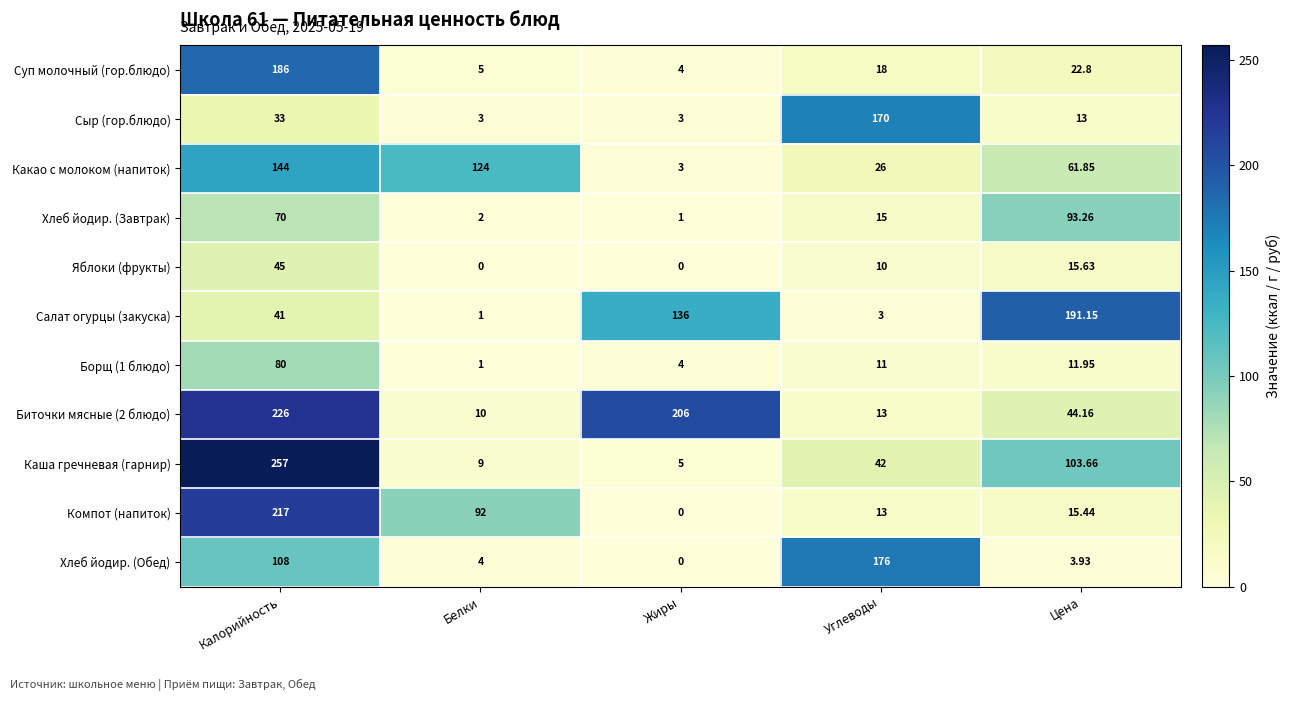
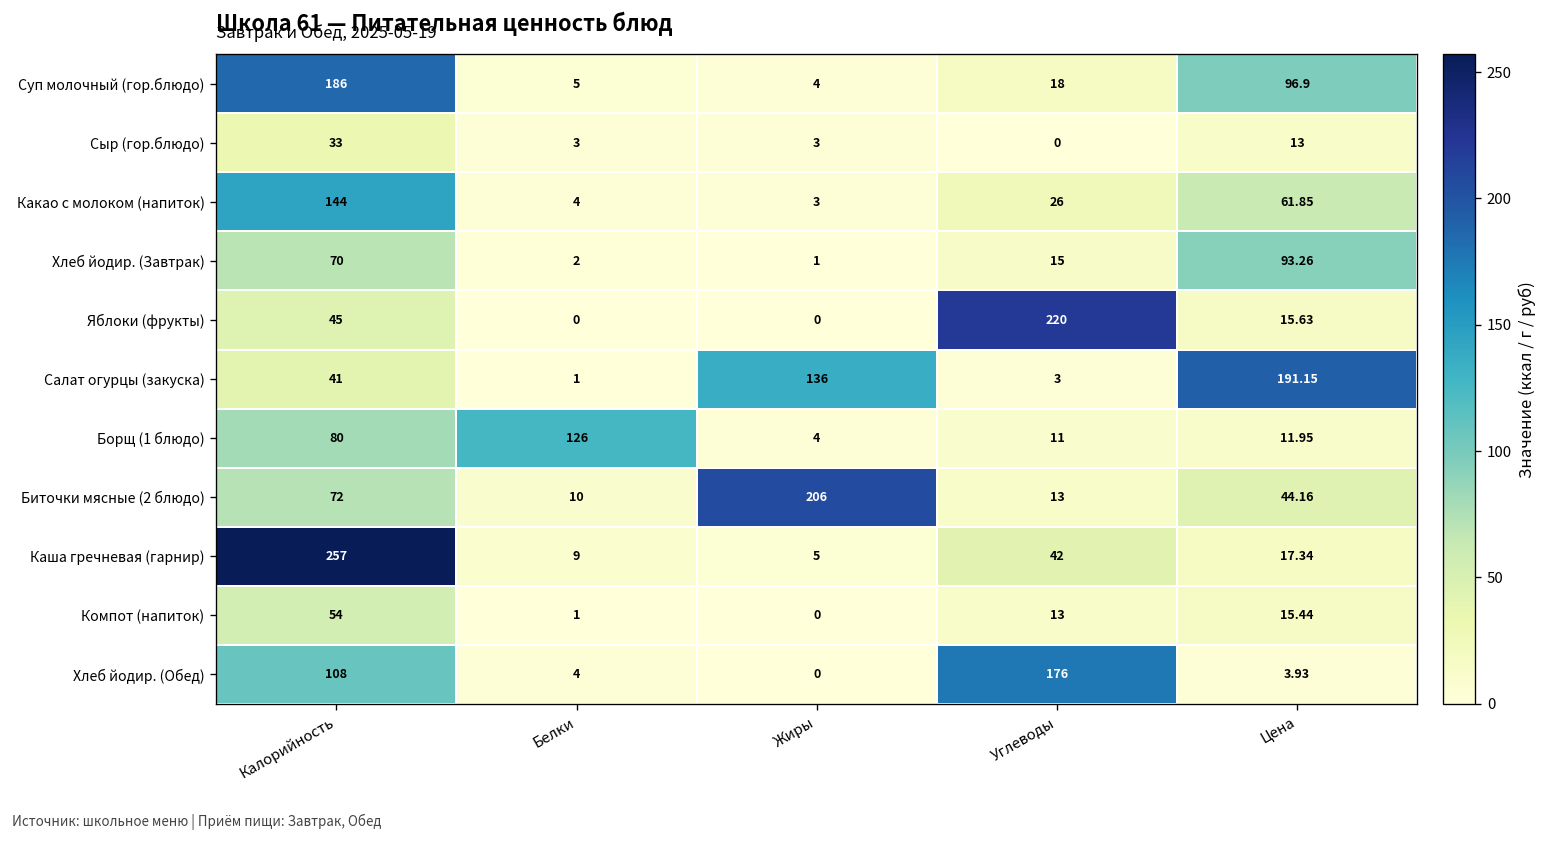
  {
    "Суп молочный (гор.блюдо)": {
      "Калорийность": 186,
      "Белки": 5,
      "Жиры": 4,
      "Углеводы": 18,
-     "Цена": 22.8
+     "Цена": 96.9
    },
    "Сыр (гор.блюдо)": {
      "Калорийность": 33,
      "Белки": 3,
      "Жиры": 3,
-     "Углеводы": 170,
+     "Углеводы": 0,
      "Цена": 13
    },
    "Какао с молоком (напиток)": {
      "Калорийность": 144,
-     "Белки": 124,
+     "Белки": 4,
      "Жиры": 3,
      "Углеводы": 26,
      "Цена": 61.85
    },
    "Хлеб йодир. (Завтрак)": {
      "Калорийность": 70,
      "Белки": 2,
      "Жиры": 1,
      "Углеводы": 15,
      "Цена": 93.26
    },
    "Яблоки (фрукты)": {
      "Калорийность": 45,
      "Белки": 0,
      "Жиры": 0,
-     "Углеводы": 10,
+     "Углеводы": 220,
      "Цена": 15.63
    },
    "Салат огурцы (закуска)": {
      "Калорийность": 41,
      "Белки": 1,
      "Жиры": 136,
      "Углеводы": 3,
      "Цена": 191.15
    },
    "Борщ (1 блюдо)": {
      "Калорийность": 80,
-     "Белки": 1,
+     "Белки": 126,
      "Жиры": 4,
      "Углеводы": 11,
      "Цена": 11.95
    },
    "Биточки мясные (2 блюдо)": {
-     "Калорийность": 226,
+     "Калорийность": 72,
      "Белки": 10,
      "Жиры": 206,
      "Углеводы": 13,
      "Цена": 44.16
    },
    "Каша гречневая (гарнир)": {
      "Калорийность": 257,
      "Белки": 9,
      "Жиры": 5,
      "Углеводы": 42,
-     "Цена": 103.66
+     "Цена": 17.34
    },
    "Компот (напиток)": {
-     "Калорийность": 217,
-     "Белки": 92,
+     "Калорийность": 54,
+     "Белки": 1,
      "Жиры": 0,
      "Углеводы": 13,
      "Цена": 15.44
    },
    "Хлеб йодир. (Обед)": {
      "Калорийность": 108,
      "Белки": 4,
      "Жиры": 0,
      "Углеводы": 176,
      "Цена": 3.93
    }
  }
